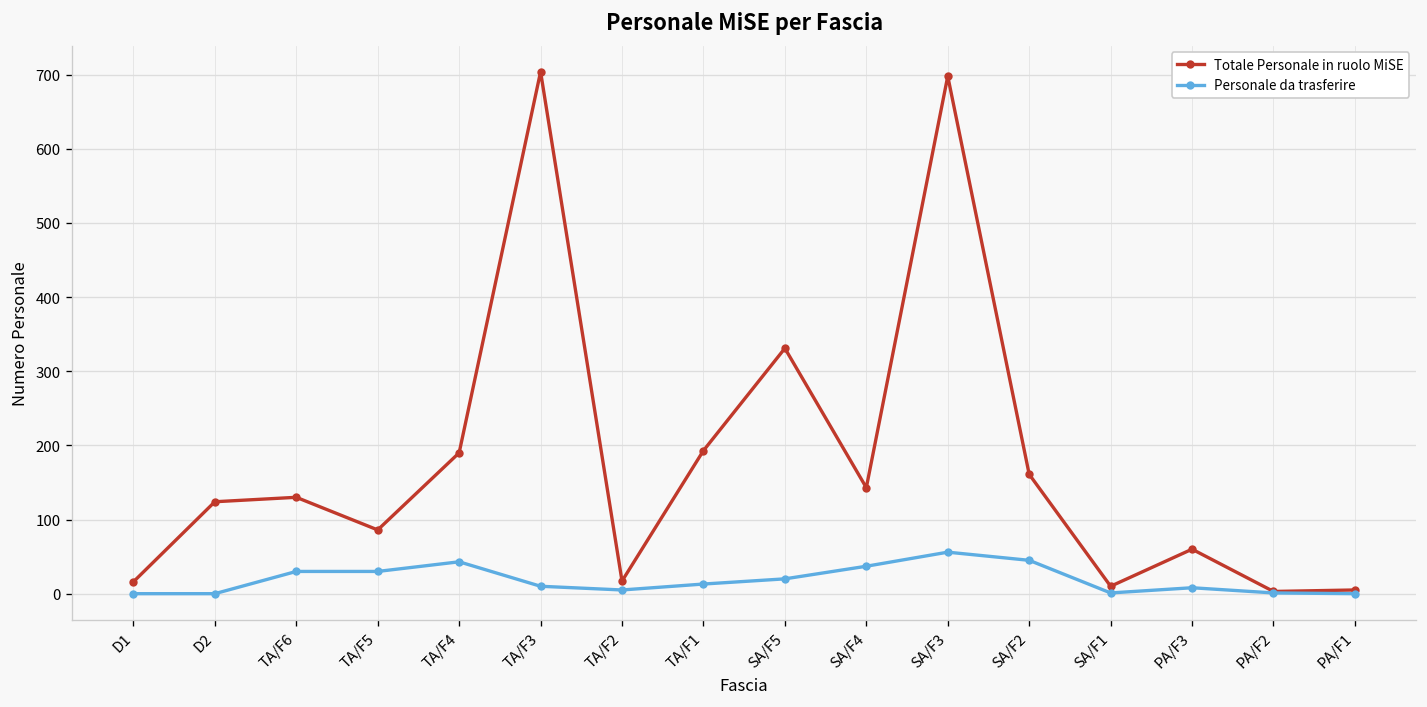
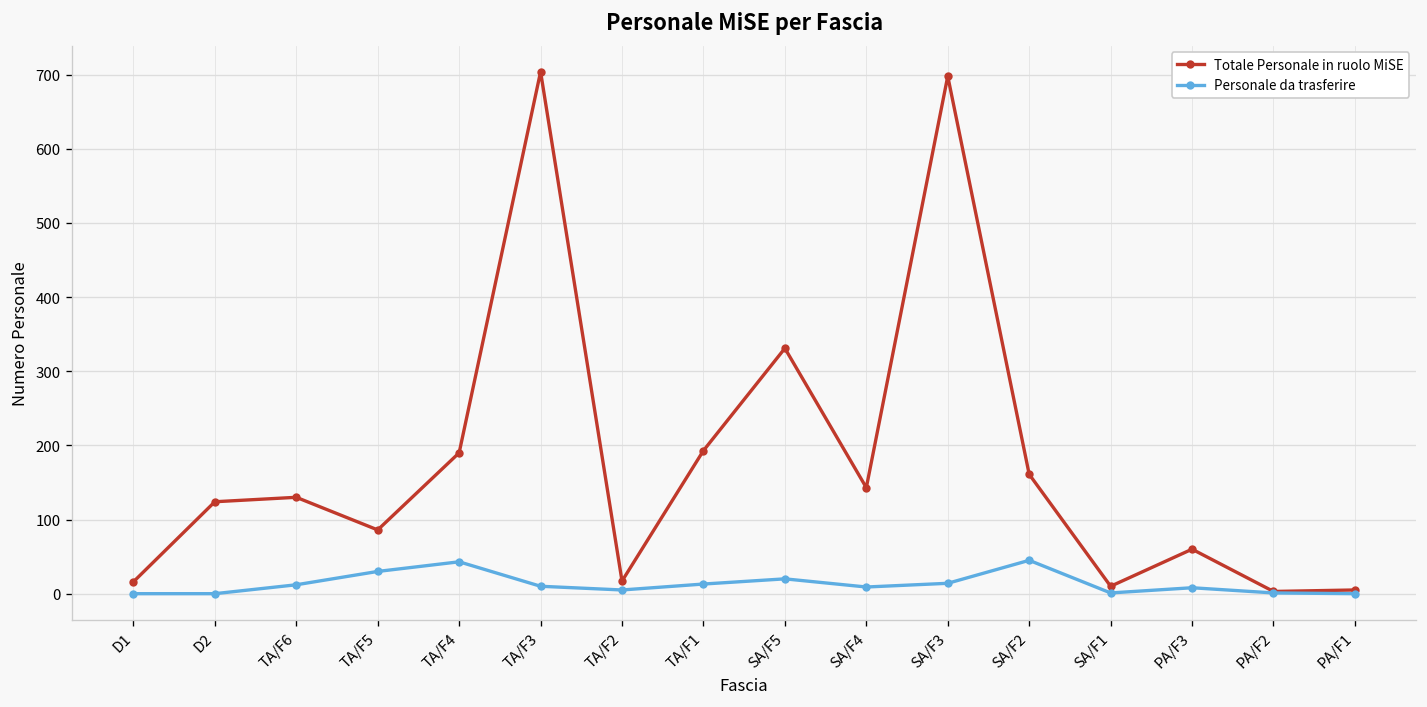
  {
    "Totale Personale in ruolo MiSE": {
      "D1": 20,
      "D2": 120,
      "TA/F6": 130,
      "TA/F5": 90,
      "TA/F4": 190,
      "TA/F3": 700,
      "TA/F2": 20,
      "TA/F1": 190,
      "SA/F5": 330,
      "SA/F4": 140,
      "SA/F3": 700,
      "SA/F2": 160,
      "SA/F1": 10,
      "PA/F3": 60,
      "PA/F1": 10
    },
    "Personale da trasferire": {
      "D1": 0,
      "D2": 0,
-     "TA/F6": 30,
+     "TA/F6": 10,
      "TA/F5": 30,
      "TA/F4": 40,
      "TA/F3": 10,
      "TA/F2": 10,
      "TA/F1": 10,
      "SA/F5": 20,
-     "SA/F4": 40,
-     "SA/F3": 60,
+     "SA/F4": 10,
+     "SA/F3": 10,
      "SA/F2": 50,
      "SA/F1": 0,
      "PA/F3": 10,
      "PA/F1": 0
    }
  }
